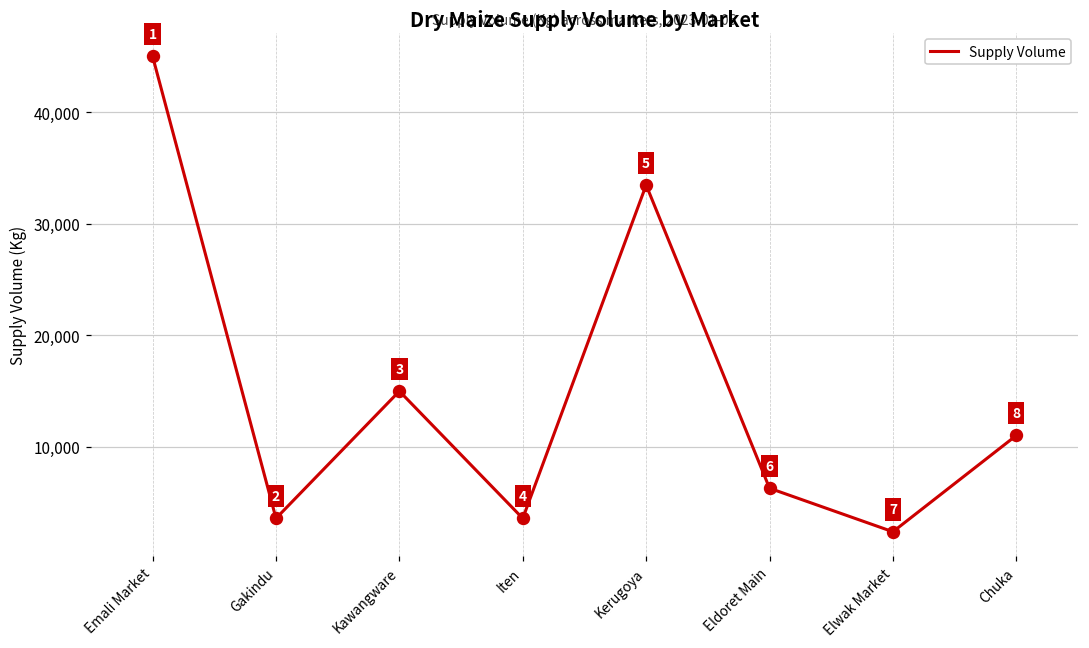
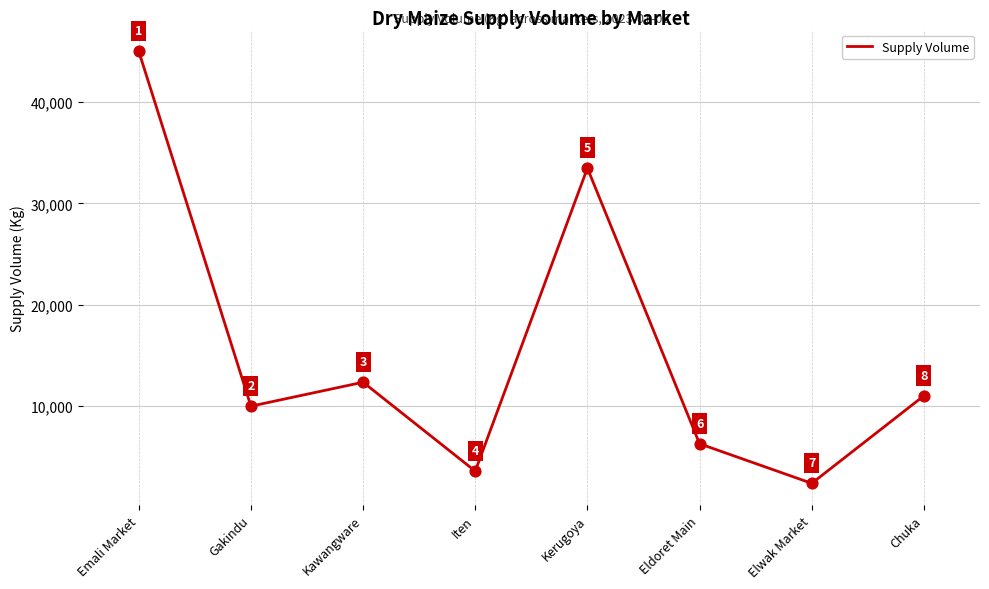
  {
-   "Gakindu": "3,600",
-   "Kawangware": "15,000"
+   "Gakindu": "10,000",
+   "Kawangware": "12,400"
  }
